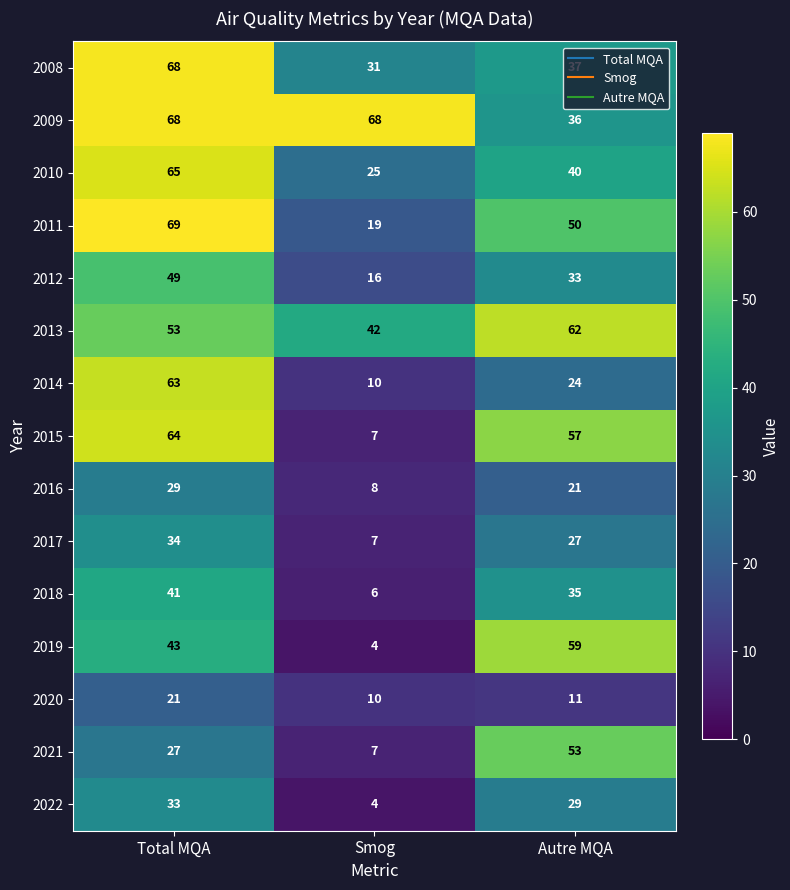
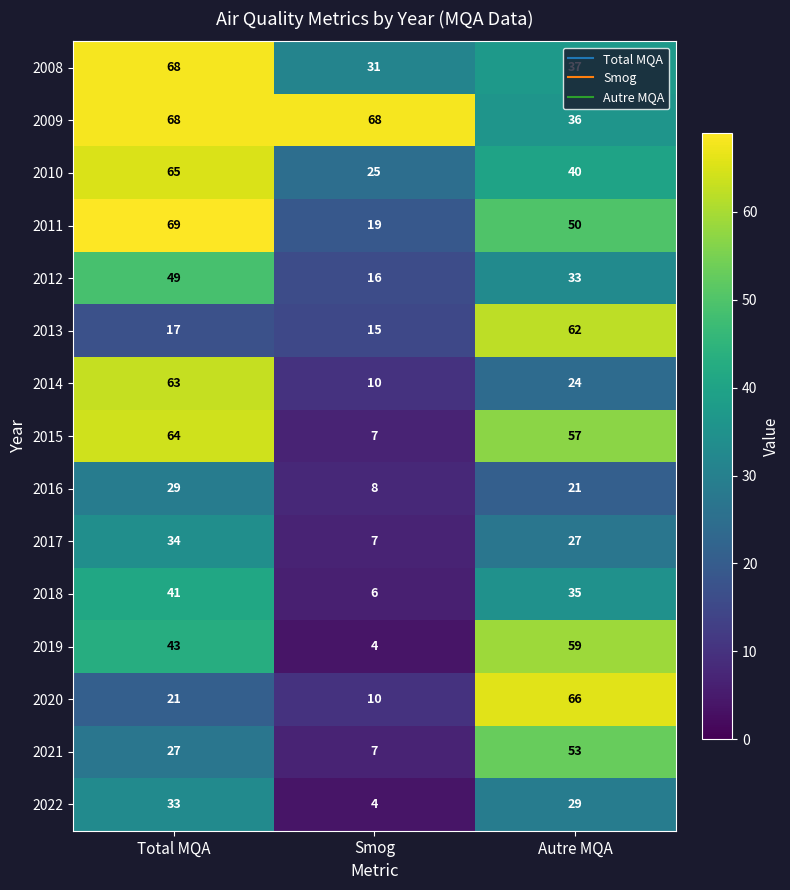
  {
    "2008": {
      "Total MQA": 68,
      "Smog": 31
    },
    "2009": {
      "Total MQA": 68,
      "Smog": 68,
      "Autre MQA": 36
    },
    "2010": {
      "Total MQA": 65,
      "Smog": 25,
      "Autre MQA": 40
    },
    "2011": {
      "Total MQA": 69,
      "Smog": 19,
      "Autre MQA": 50
    },
    "2012": {
      "Total MQA": 49,
      "Smog": 16,
      "Autre MQA": 33
    },
    "2013": {
-     "Total MQA": 53,
-     "Smog": 42,
+     "Total MQA": 17,
+     "Smog": 15,
      "Autre MQA": 62
    },
    "2014": {
      "Total MQA": 63,
      "Smog": 10,
      "Autre MQA": 24
    },
    "2015": {
      "Total MQA": 64,
      "Smog": 7,
      "Autre MQA": 57
    },
    "2016": {
      "Total MQA": 29,
      "Smog": 8,
      "Autre MQA": 21
    },
    "2017": {
      "Total MQA": 34,
      "Smog": 7,
      "Autre MQA": 27
    },
    "2018": {
      "Total MQA": 41,
      "Smog": 6,
      "Autre MQA": 35
    },
    "2019": {
      "Total MQA": 43,
      "Smog": 4,
      "Autre MQA": 59
    },
    "2020": {
      "Total MQA": 21,
      "Smog": 10,
-     "Autre MQA": 11
+     "Autre MQA": 66
    },
    "2021": {
      "Total MQA": 27,
      "Smog": 7,
      "Autre MQA": 53
    },
    "2022": {
      "Total MQA": 33,
      "Smog": 4,
      "Autre MQA": 29
    }
  }
